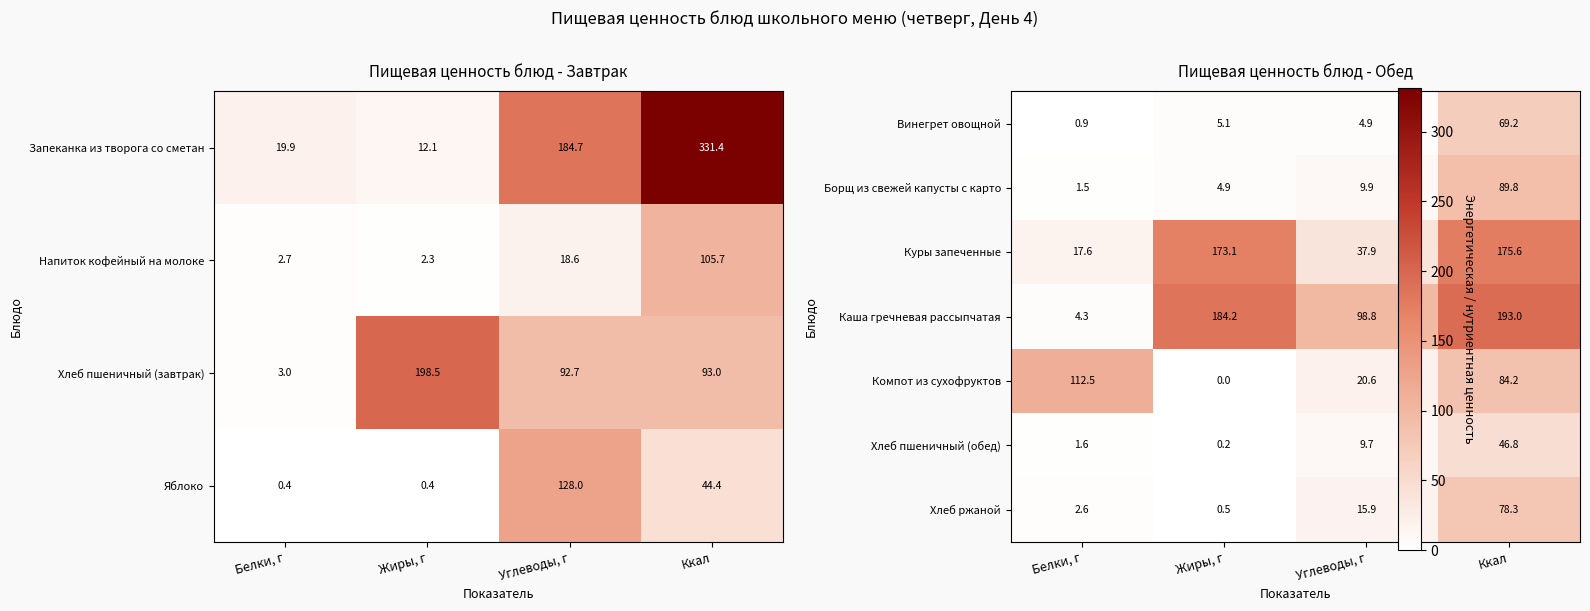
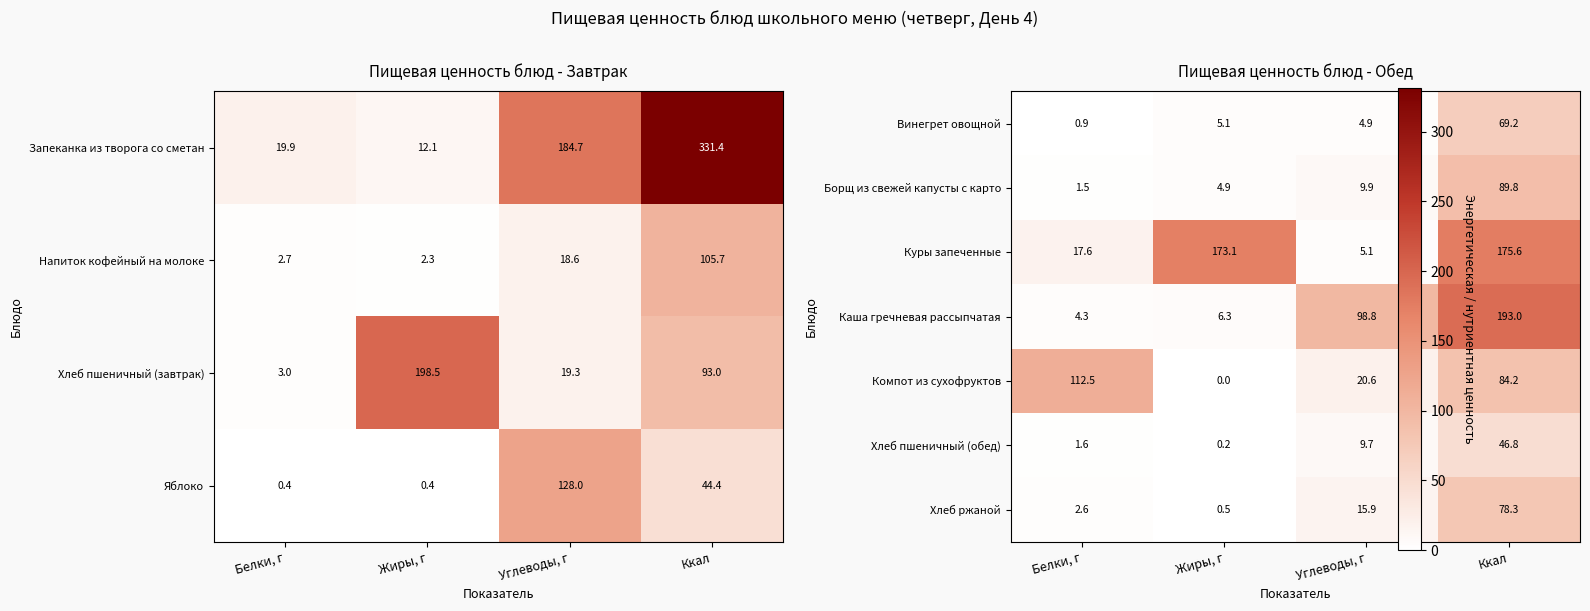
  {
    "Пищевая ценность блюд - Завтрак": {
      "Запеканка из творога со сметан": {
        "Белки, г": 19.9,
        "Жиры, г": 12.1,
        "Углеводы, г": 184.7,
        "Ккал": 331.4
      },
      "Напиток кофейный на молоке": {
        "Белки, г": 2.7,
        "Жиры, г": 2.3,
        "Углеводы, г": 18.6,
        "Ккал": 105.7
      },
      "Хлеб пшеничный (завтрак)": {
        "Белки, г": 3.0,
        "Жиры, г": 198.5,
-       "Углеводы, г": 92.7,
+       "Углеводы, г": 19.3,
        "Ккал": 93.0
      },
      "Яблоко": {
        "Белки, г": 0.4,
        "Жиры, г": 0.4,
        "Углеводы, г": 128.0,
        "Ккал": 44.4
      }
    },
    "Пищевая ценность блюд - Обед": {
      "Винегрет овощной": {
        "Белки, г": 0.9,
        "Жиры, г": 5.1,
        "Углеводы, г": 4.9,
        "Ккал": 69.2
      },
      "Борщ из свежей капусты с карто": {
        "Белки, г": 1.5,
        "Жиры, г": 4.9,
        "Углеводы, г": 9.9,
        "Ккал": 89.8
      },
      "Куры запеченные": {
        "Белки, г": 17.6,
        "Жиры, г": 173.1,
-       "Углеводы, г": 37.9,
+       "Углеводы, г": 5.1,
        "Ккал": 175.6
      },
      "Каша гречневая рассыпчатая": {
        "Белки, г": 4.3,
-       "Жиры, г": 184.2,
+       "Жиры, г": 6.3,
        "Углеводы, г": 98.8,
        "Ккал": 193.0
      },
      "Компот из сухофруктов": {
        "Белки, г": 112.5,
        "Жиры, г": 0.0,
        "Углеводы, г": 20.6,
        "Ккал": 84.2
      },
      "Хлеб пшеничный (обед)": {
        "Белки, г": 1.6,
        "Жиры, г": 0.2,
        "Углеводы, г": 9.7,
        "Ккал": 46.8
      },
      "Хлеб ржаной": {
        "Белки, г": 2.6,
        "Жиры, г": 0.5,
        "Углеводы, г": 15.9,
        "Ккал": 78.3
      }
    }
  }
